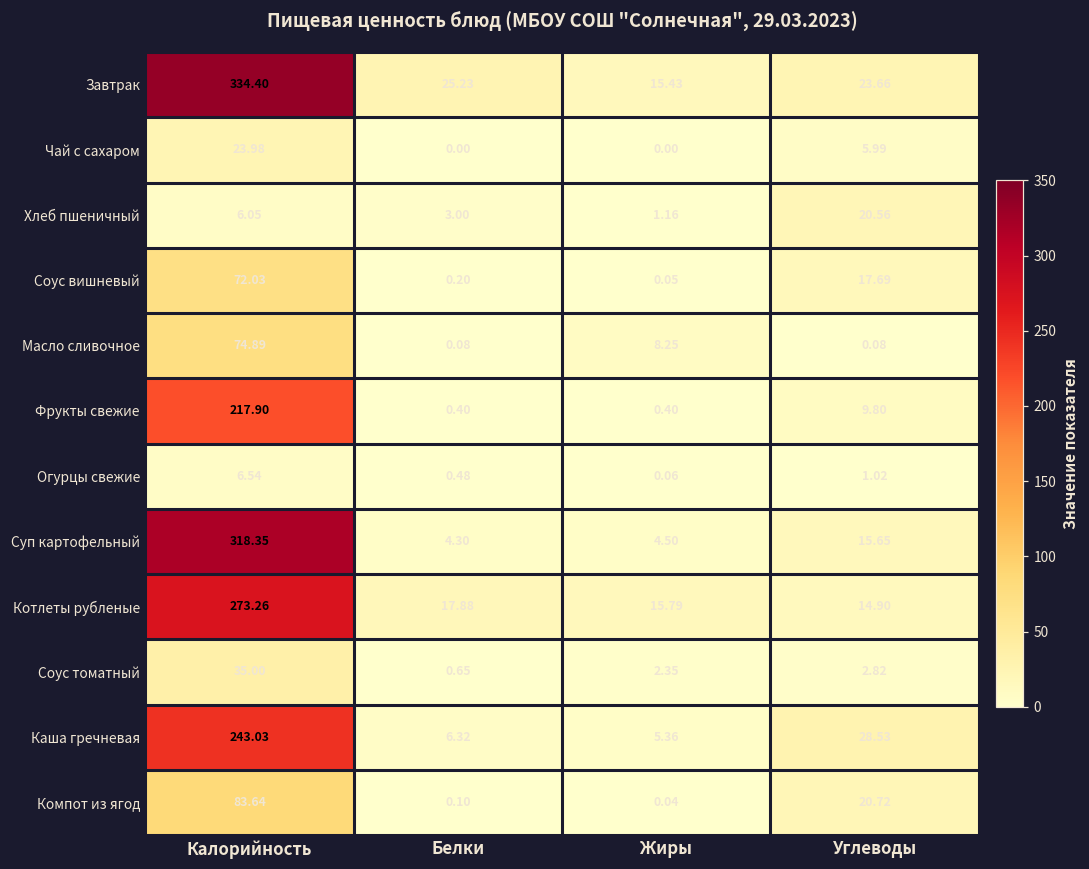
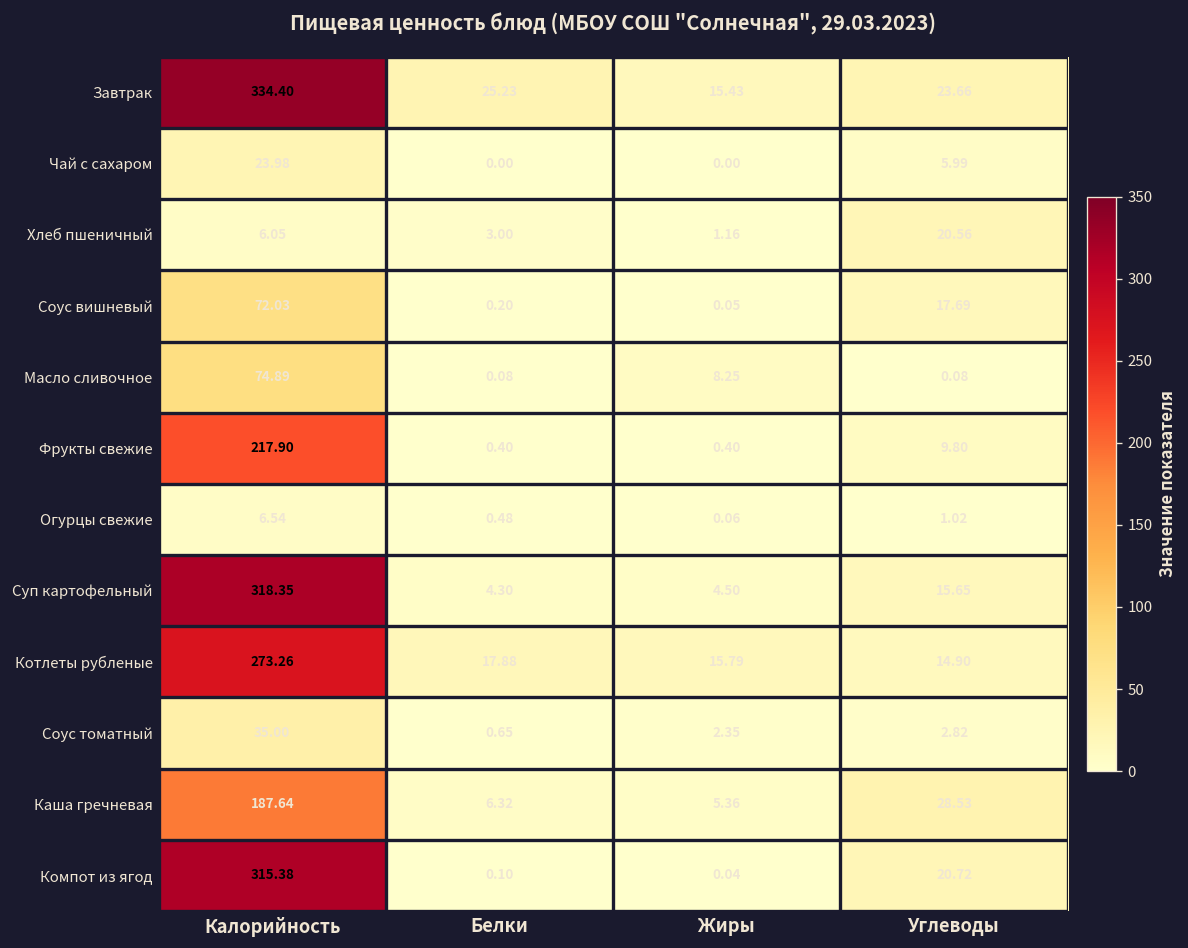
  {
    "Завтрак": {
      "Калорийность": 334.40
    },
    "Соус вишневый": {
      "Калорийность": 72.03
    },
    "Масло сливочное": {
      "Калорийность": 74.89
    },
    "Фрукты свежие": {
      "Калорийность": 217.90
    },
    "Суп картофельный": {
      "Калорийность": 318.35
    },
    "Котлеты рубленые": {
      "Калорийность": 273.26
    },
    "Каша гречневая": {
-     "Калорийность": 243.03
+     "Калорийность": 187.64
    },
    "Компот из ягод": {
-     "Калорийность": 83.64
+     "Калорийность": 315.38
    }
  }
